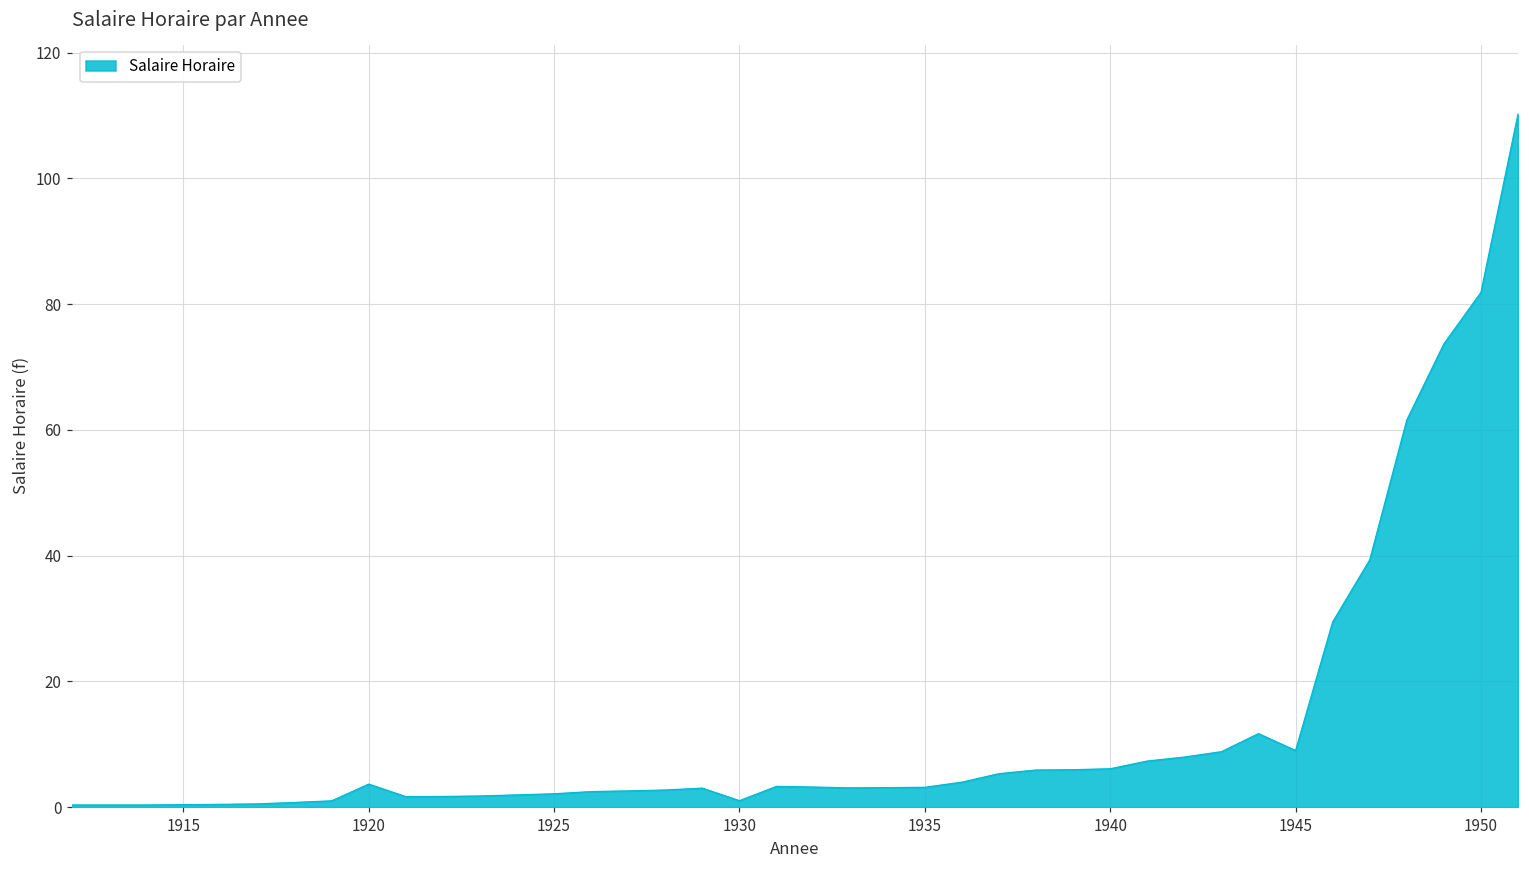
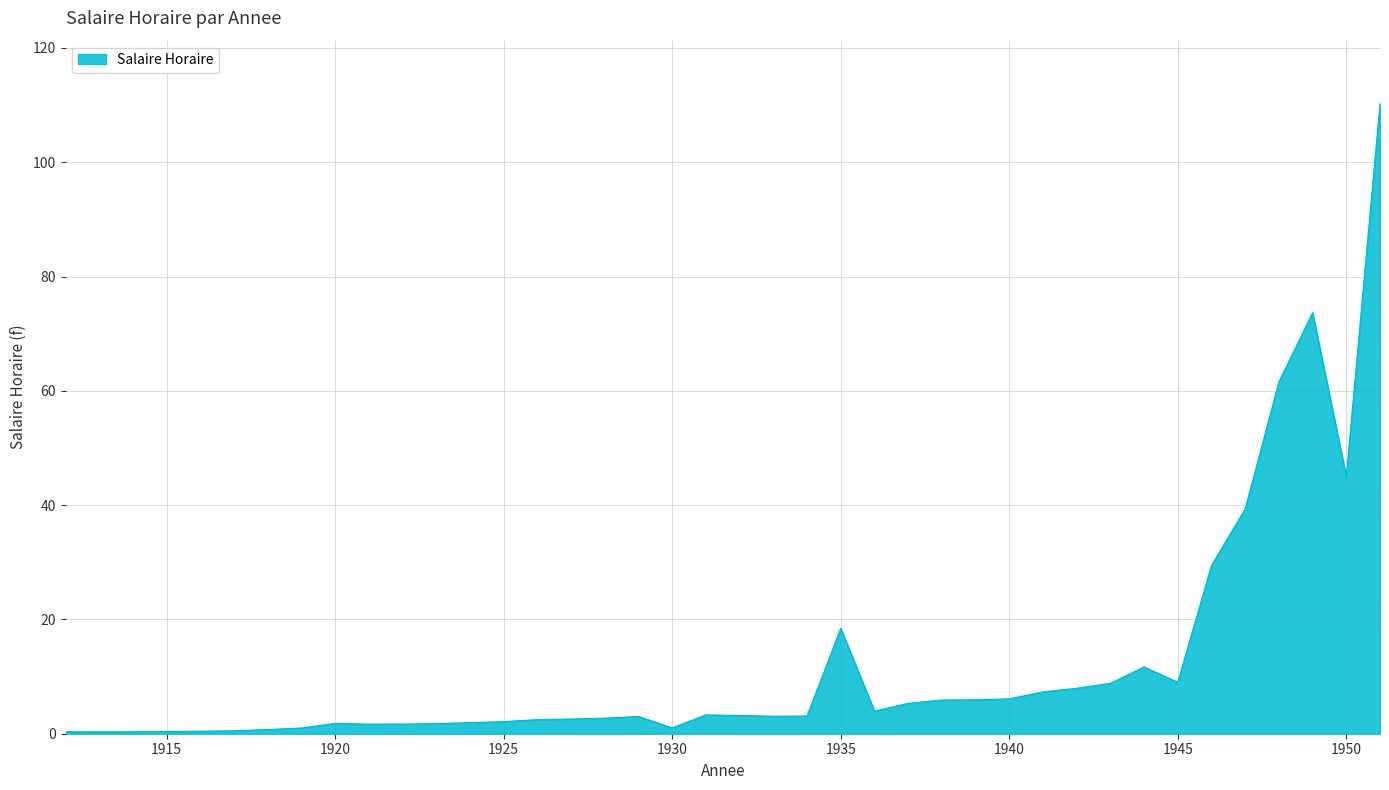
  {
    "1915": 0,
-   "1920": 4,
+   "1920": 2,
    "1925": 2,
    "1930": 1,
-   "1935": 3,
+   "1935": 18,
    "1940": 6,
    "1945": 9,
-   "1950": 82
+   "1950": 45
  }
